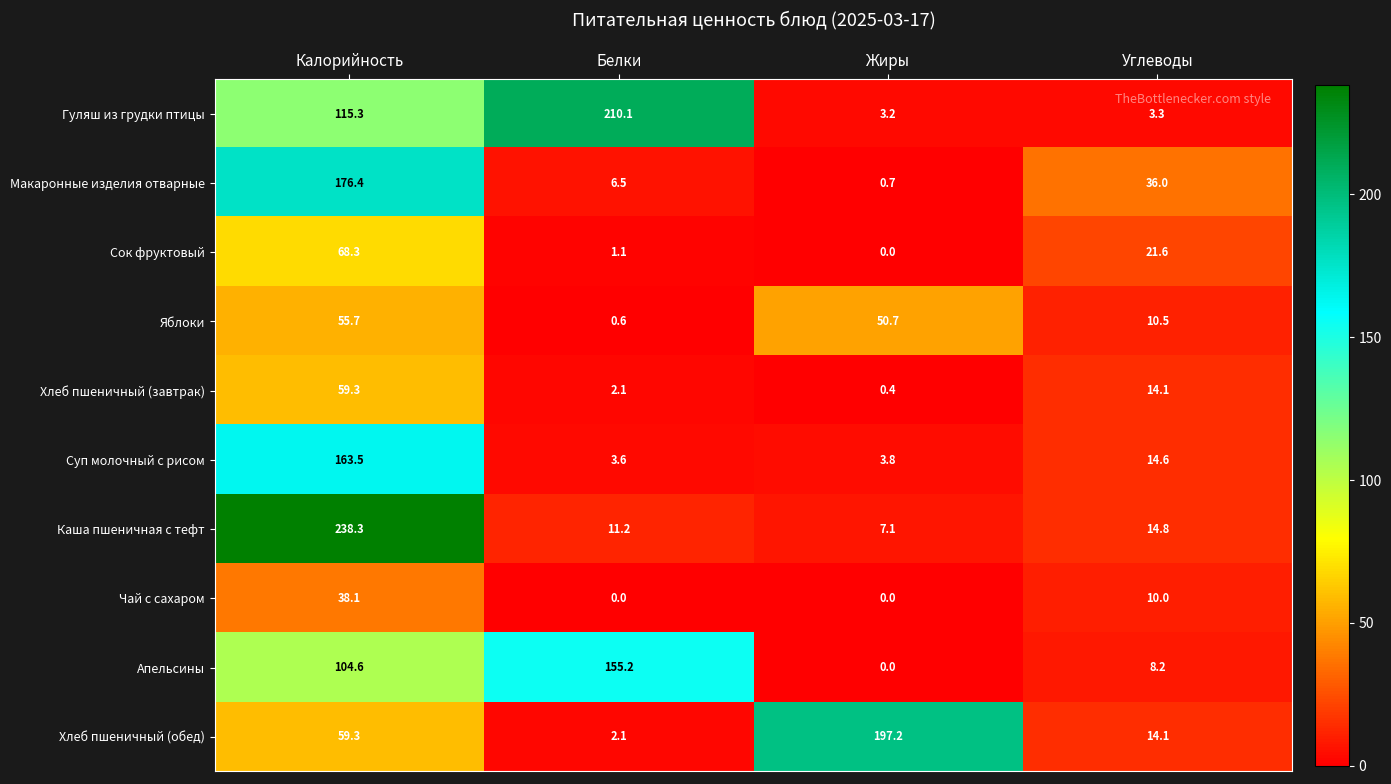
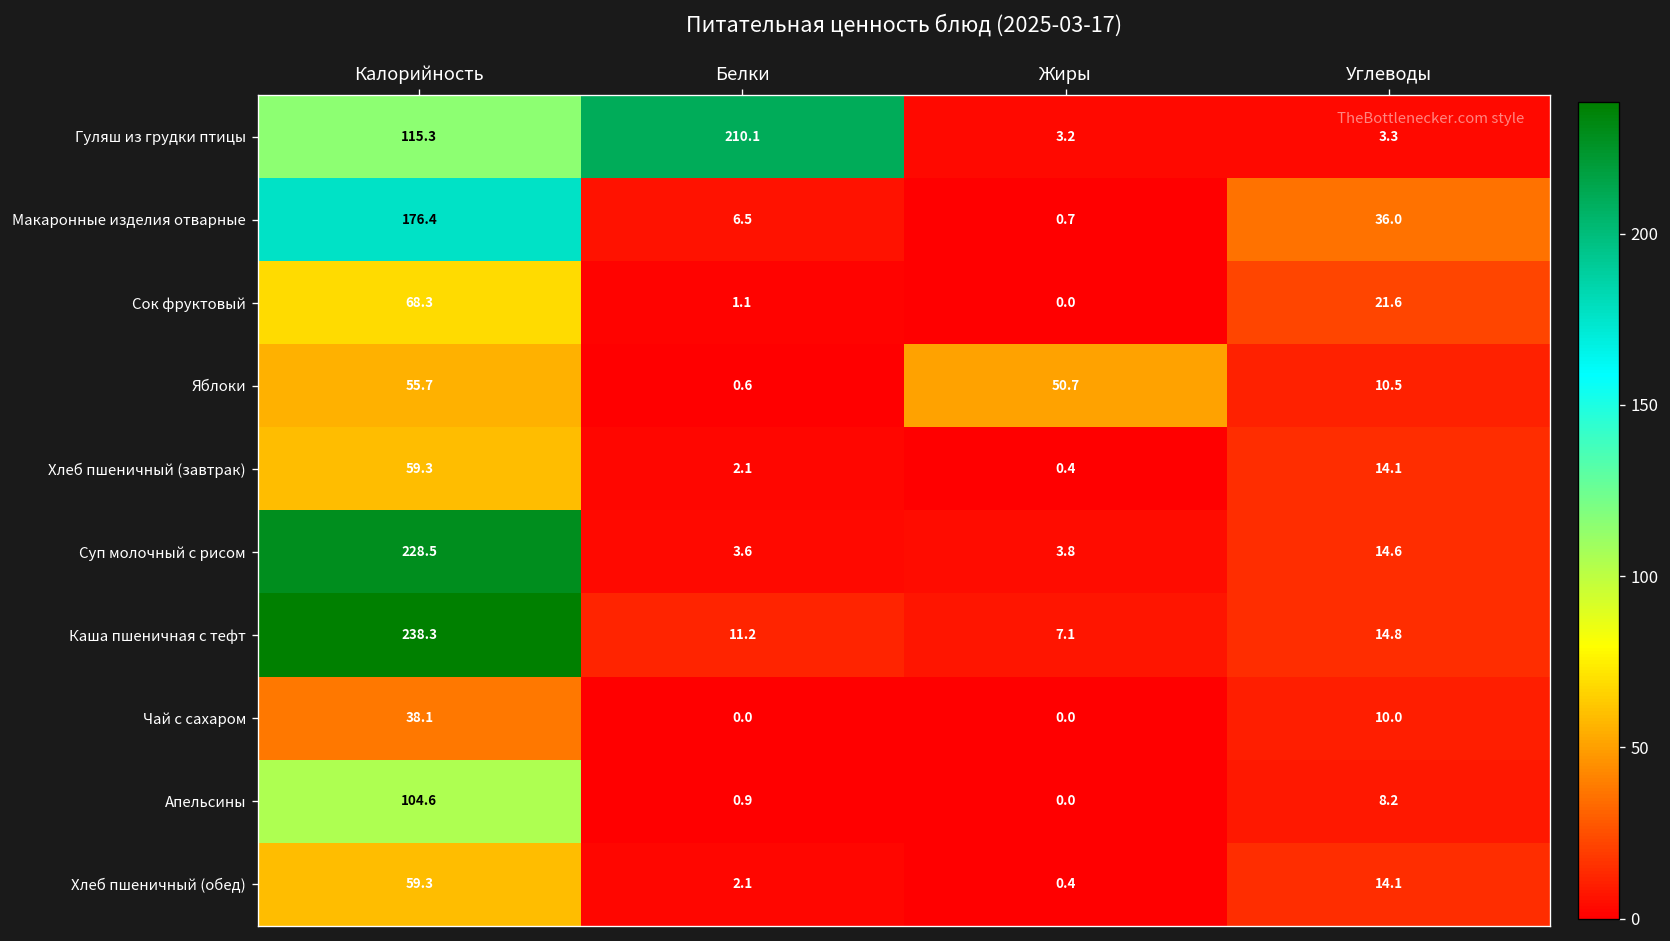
  {
    "Гуляш из грудки птицы": {
      "Калорийность": 115.3,
      "Белки": 210.1,
      "Жиры": 3.2
    },
    "Макаронные изделия отварные": {
      "Калорийность": 176.4,
      "Белки": 6.5,
      "Жиры": 0.7,
      "Углеводы": 36.0
    },
    "Сок фруктовый": {
      "Калорийность": 68.3,
      "Белки": 1.1,
      "Жиры": 0.0,
      "Углеводы": 21.6
    },
    "Яблоки": {
      "Калорийность": 55.7,
      "Белки": 0.6,
      "Жиры": 50.7,
      "Углеводы": 10.5
    },
    "Хлеб пшеничный (завтрак)": {
      "Калорийность": 59.3,
      "Белки": 2.1,
      "Жиры": 0.4,
      "Углеводы": 14.1
    },
    "Суп молочный с рисом": {
-     "Калорийность": 163.5,
+     "Калорийность": 228.5,
      "Белки": 3.6,
      "Жиры": 3.8,
      "Углеводы": 14.6
    },
    "Каша пшеничная с тефт": {
      "Калорийность": 238.3,
      "Белки": 11.2,
      "Жиры": 7.1,
      "Углеводы": 14.8
    },
    "Чай с сахаром": {
      "Калорийность": 38.1,
      "Белки": 0.0,
      "Жиры": 0.0,
      "Углеводы": 10.0
    },
    "Апельсины": {
      "Калорийность": 104.6,
-     "Белки": 155.2,
+     "Белки": 0.9,
      "Жиры": 0.0,
      "Углеводы": 8.2
    },
    "Хлеб пшеничный (обед)": {
      "Калорийность": 59.3,
      "Белки": 2.1,
-     "Жиры": 197.2,
+     "Жиры": 0.4,
      "Углеводы": 14.1
    }
  }
